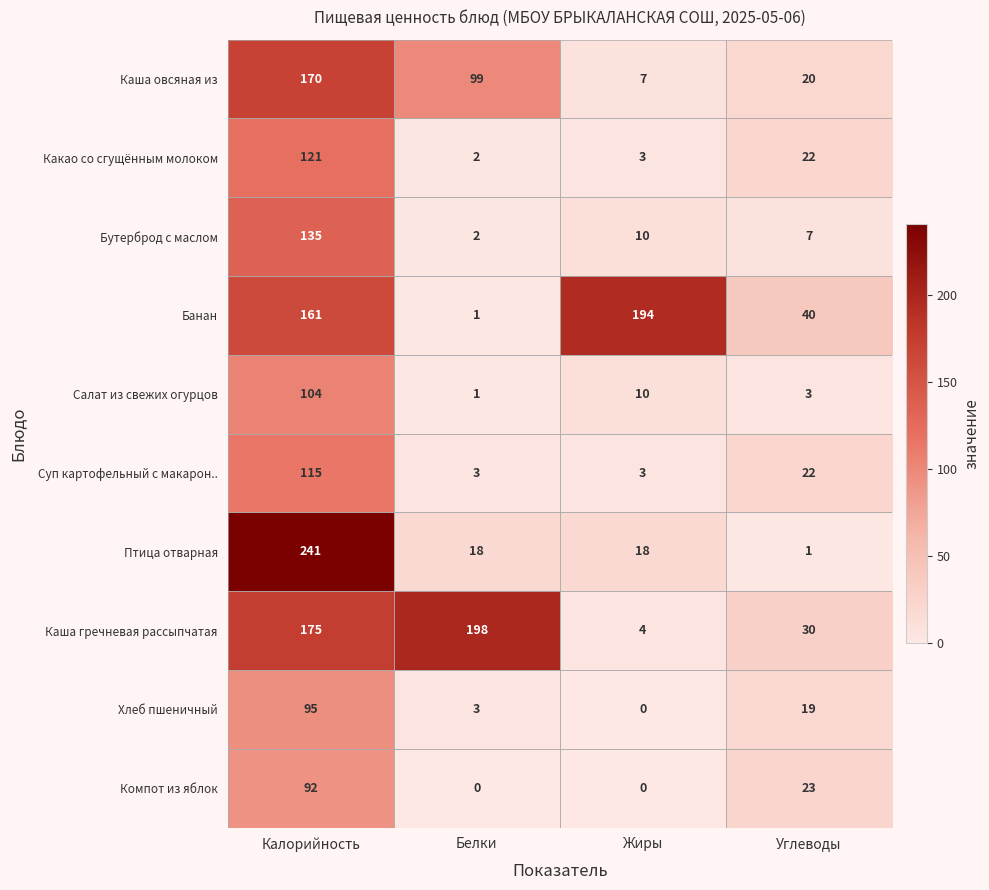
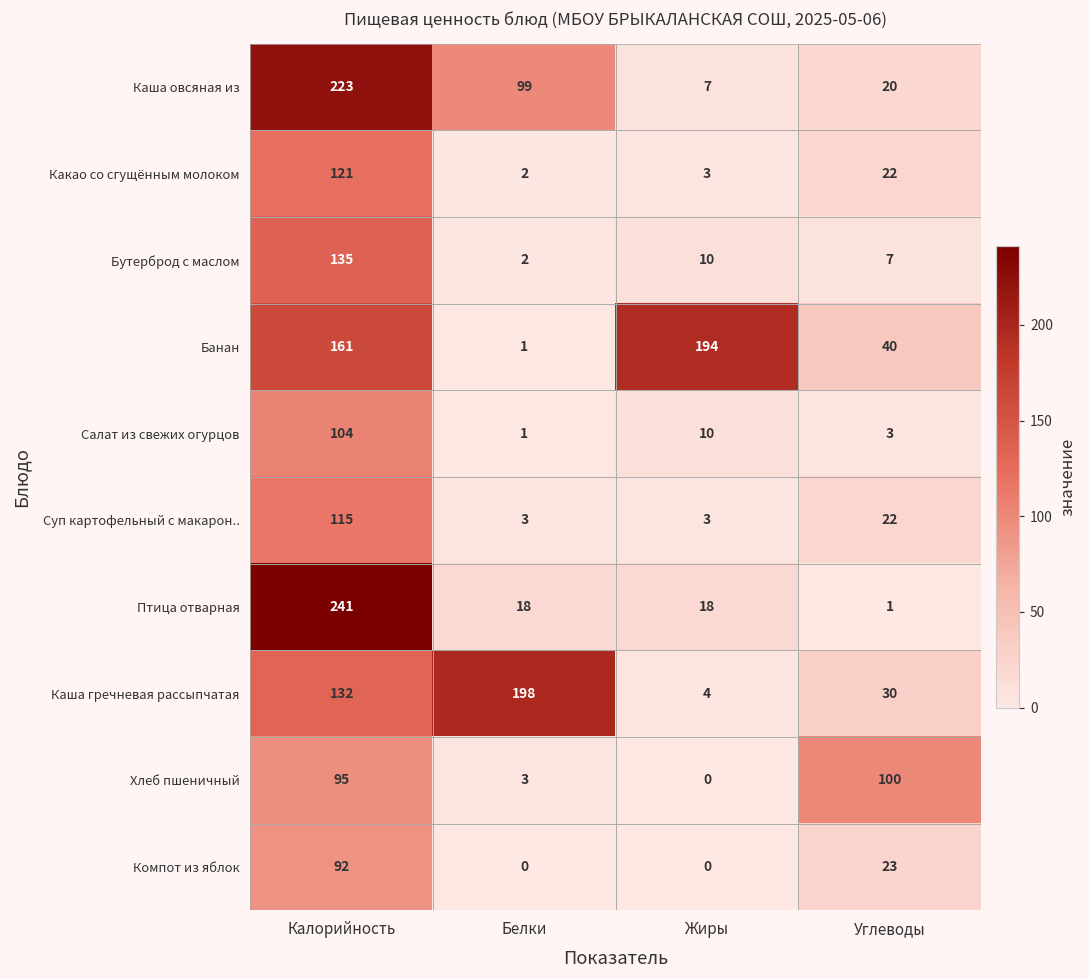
  {
    "Каша овсяная из": {
-     "Калорийность": 170,
+     "Калорийность": 223,
      "Белки": 99,
      "Жиры": 7,
      "Углеводы": 20
    },
    "Какао со сгущённым молоком": {
      "Калорийность": 121,
      "Белки": 2,
      "Жиры": 3,
      "Углеводы": 22
    },
    "Бутерброд с маслом": {
      "Калорийность": 135,
      "Белки": 2,
      "Жиры": 10,
      "Углеводы": 7
    },
    "Банан": {
      "Калорийность": 161,
      "Белки": 1,
      "Жиры": 194,
      "Углеводы": 40
    },
    "Салат из свежих огурцов": {
      "Калорийность": 104,
      "Белки": 1,
      "Жиры": 10,
      "Углеводы": 3
    },
    "Суп картофельный с макарон..": {
      "Калорийность": 115,
      "Белки": 3,
      "Жиры": 3,
      "Углеводы": 22
    },
    "Птица отварная": {
      "Калорийность": 241,
      "Белки": 18,
      "Жиры": 18,
      "Углеводы": 1
    },
    "Каша гречневая рассыпчатая": {
-     "Калорийность": 175,
+     "Калорийность": 132,
      "Белки": 198,
      "Жиры": 4,
      "Углеводы": 30
    },
    "Хлеб пшеничный": {
      "Калорийность": 95,
      "Белки": 3,
      "Жиры": 0,
-     "Углеводы": 19
+     "Углеводы": 100
    },
    "Компот из яблок": {
      "Калорийность": 92,
      "Белки": 0,
      "Жиры": 0,
      "Углеводы": 23
    }
  }
